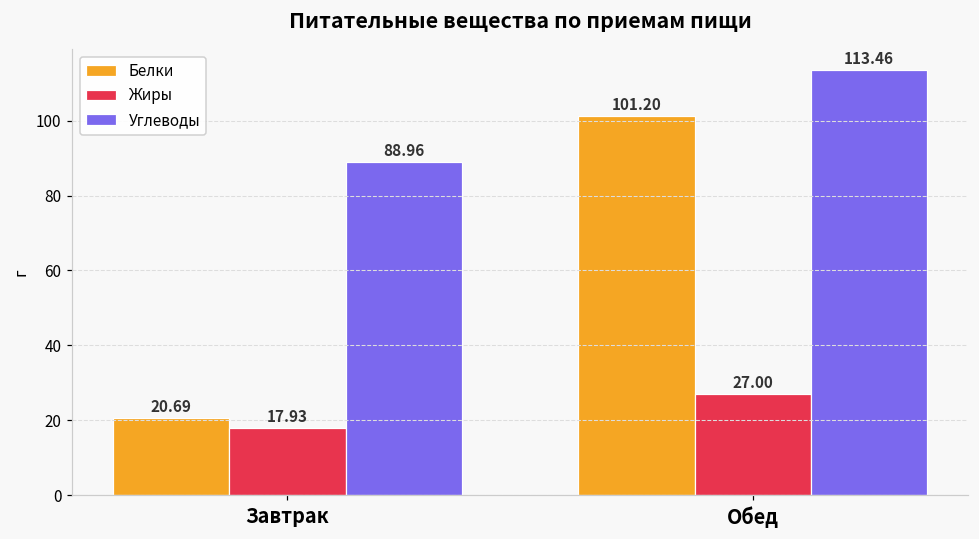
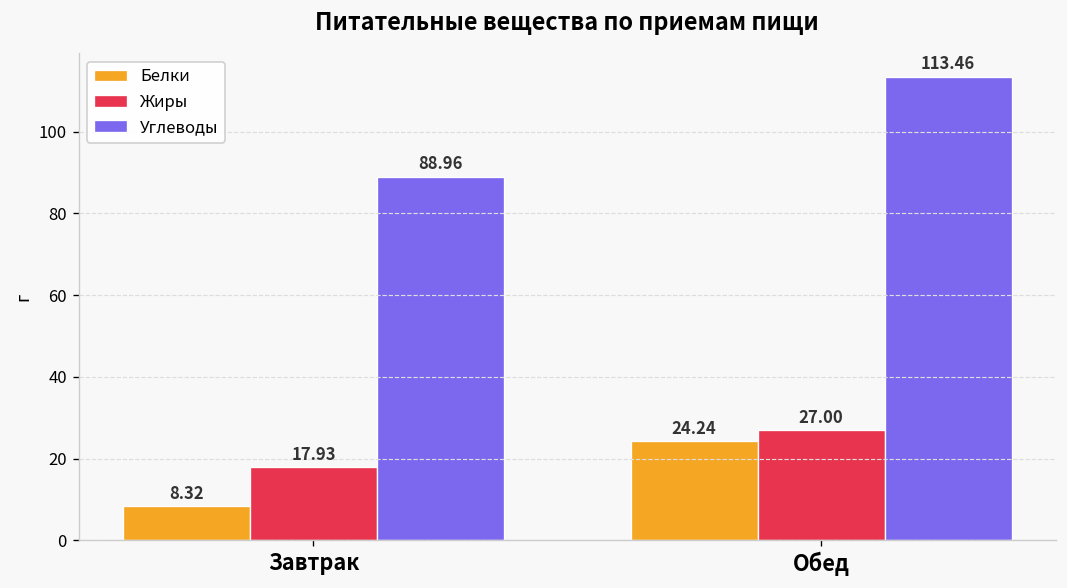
  {
    "Белки": {
-     "Завтрак": 20.69,
-     "Обед": 101.20
+     "Завтрак": 8.32,
+     "Обед": 24.24
    },
    "Жиры": {
      "Завтрак": 17.93,
      "Обед": 27.00
    },
    "Углеводы": {
      "Завтрак": 88.96,
      "Обед": 113.46
    }
  }
